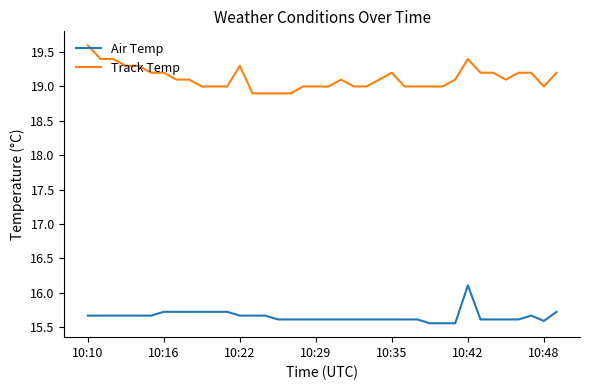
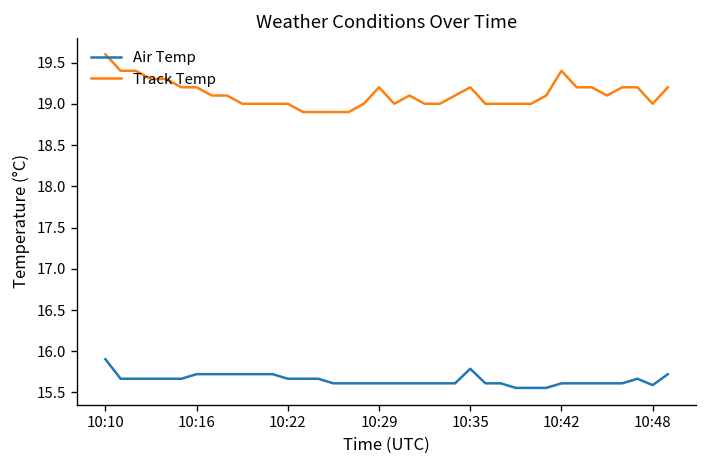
  {
    "Air Temp": {
-     "10:10": 15.7,
+     "10:10": 15.9,
      "10:16": 15.7,
      "10:22": 15.7,
      "10:29": 15.6,
-     "10:35": 15.6,
-     "10:42": 16.1,
+     "10:35": 15.8,
+     "10:42": 15.6,
      "10:48": 15.6
    },
    "Track Temp": {
      "10:10": 19.6,
      "10:16": 19.2,
-     "10:22": 19.3,
-     "10:29": 19.0,
+     "10:22": 19.0,
+     "10:29": 19.2,
      "10:35": 19.2,
      "10:42": 19.4,
      "10:48": 19.0
    }
  }
